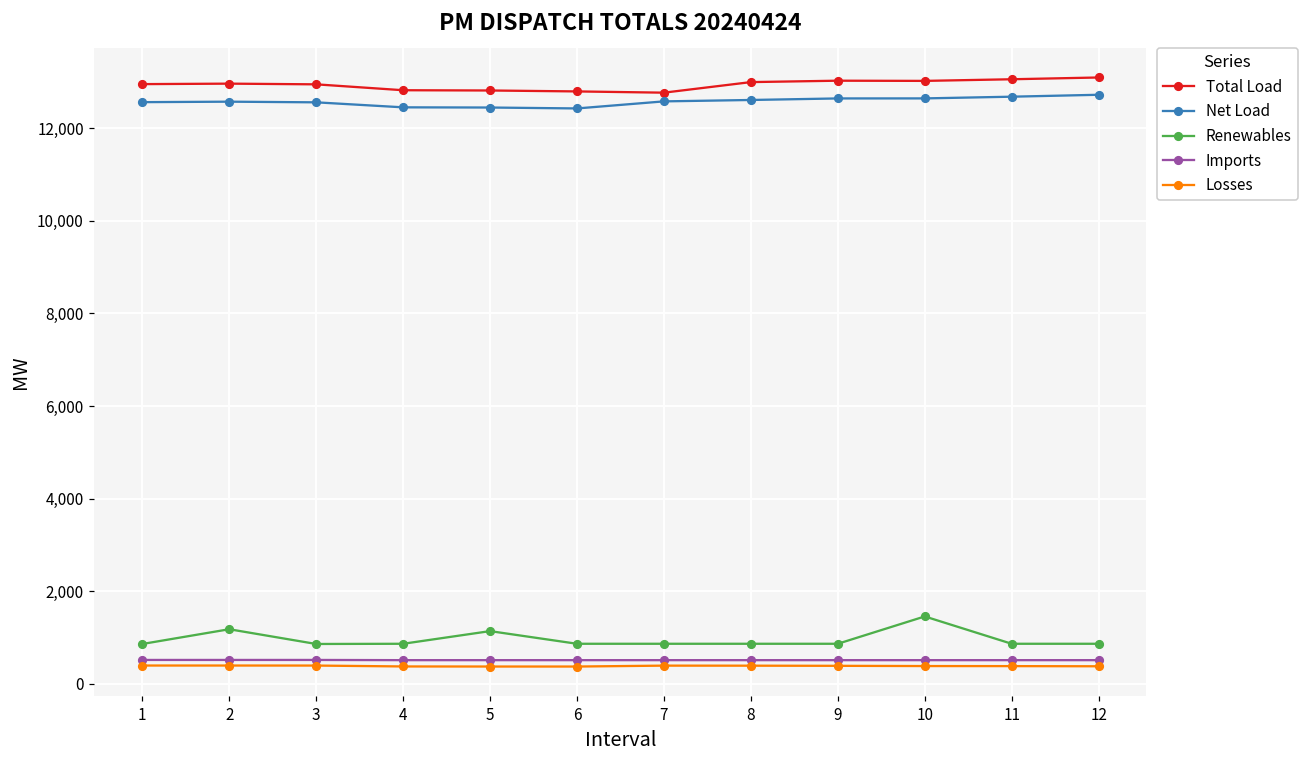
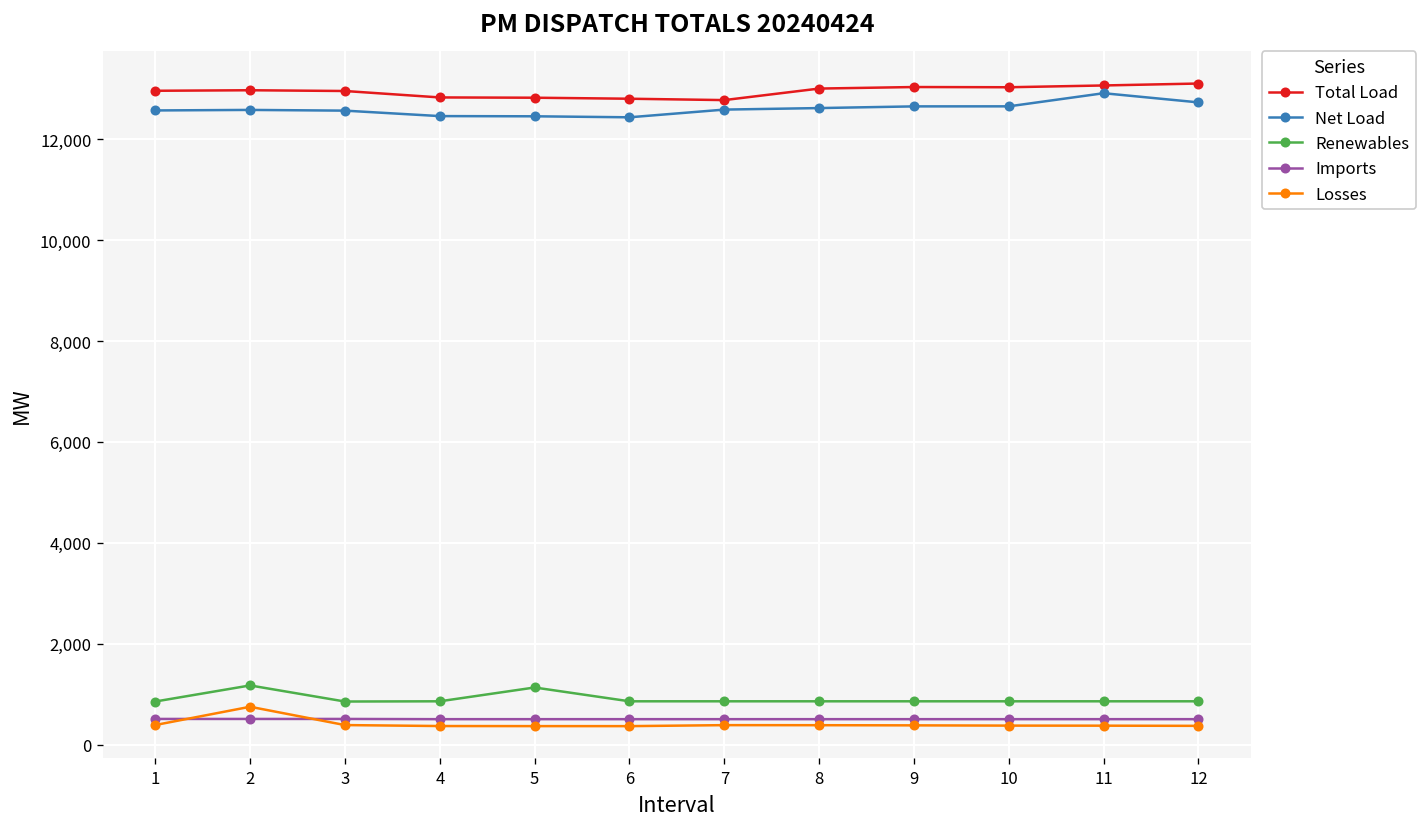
  {
    "Total Load": {
      "1": "13,000",
      "2": "13,000",
      "3": "13,000",
      "4": "12,800",
      "5": "12,800",
      "6": "12,800",
      "7": "12,800",
      "8": "13,000",
      "9": "13,000",
      "10": "13,000",
      "11": "13,100",
      "12": "13,100"
    },
    "Net Load": {
      "1": "12,600",
      "2": "12,600",
      "3": "12,600",
      "4": "12,500",
      "5": "12,500",
      "6": "12,400",
      "7": "12,600",
      "8": "12,600",
      "9": "12,600",
      "10": "12,600",
-     "11": "12,700",
+     "11": "12,900",
      "12": "12,700"
    },
    "Renewables": {
      "1": "900",
      "2": "1,200",
      "3": "900",
      "4": "900",
      "5": "1,100",
      "6": "900",
      "7": "900",
      "8": "900",
      "9": "900",
-     "10": "1,500",
+     "10": "900",
      "11": "900",
      "12": "900"
    },
    "Imports": {
      "1": "500",
      "2": "500",
      "3": "500",
      "4": "500",
      "5": "500",
      "6": "500",
      "7": "500",
      "8": "500",
      "9": "500",
      "10": "500",
      "11": "500",
      "12": "500"
    },
    "Losses": {
      "1": "400",
-     "2": "400",
+     "2": "800",
      "3": "400",
      "4": "400",
      "5": "400",
      "6": "400",
      "7": "400",
      "8": "400",
      "9": "400",
      "10": "400",
      "11": "400",
      "12": "400"
    }
  }
